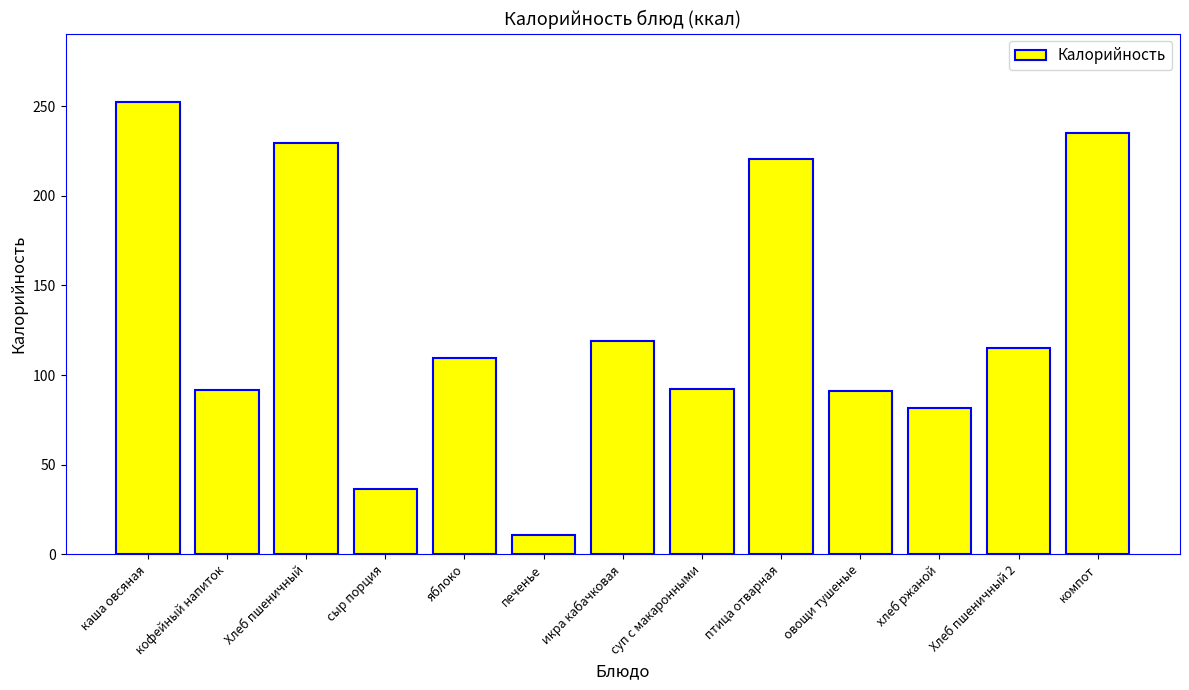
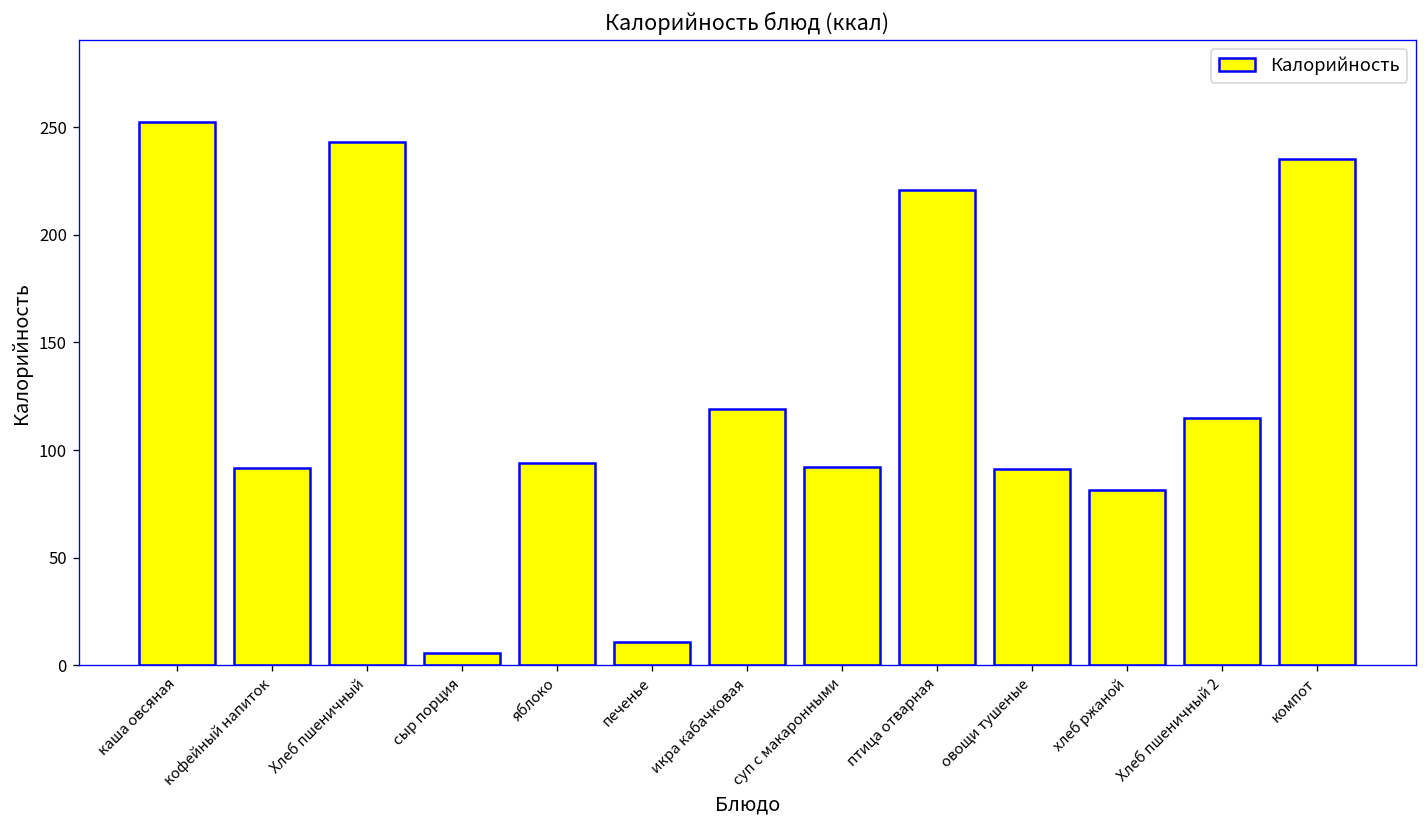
  {
    "каша овсяная": 253,
    "кофейный напиток": 92,
-   "Хлеб пшеничный": 230,
-   "сыр порция": 36,
-   "яблоко": 109,
+   "Хлеб пшеничный": 243,
+   "сыр порция": 6,
+   "яблоко": 94,
    "печенье": 11,
    "икра кабачковая": 119,
    "суп с макаронными": 92,
    "птица отварная": 221,
    "овощи тушеные": 91,
    "хлеб ржаной": 82,
    "Хлеб пшеничный 2": 115,
    "компот": 235
  }
